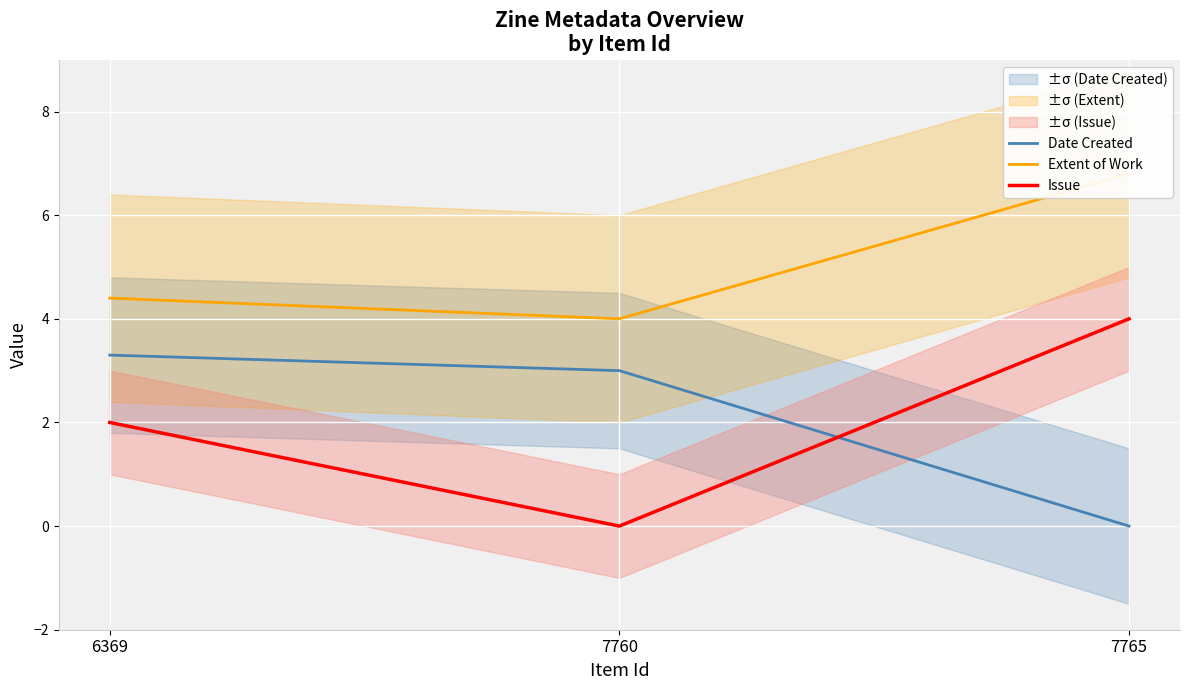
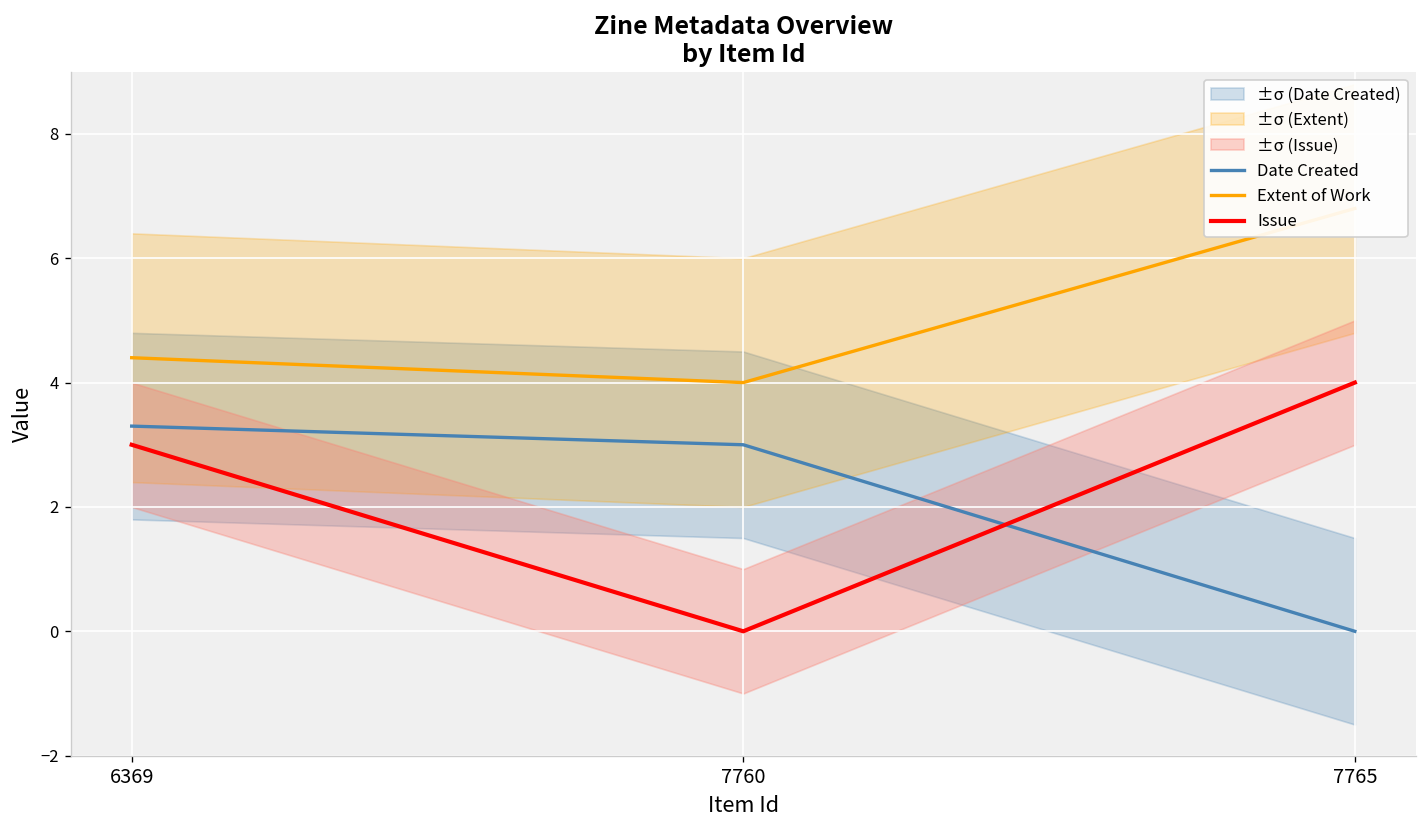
  {
    "Issue": {
-     "6369": 2,
+     "6369": 3,
      "7760": 0,
      "7765": 4
    }
  }
